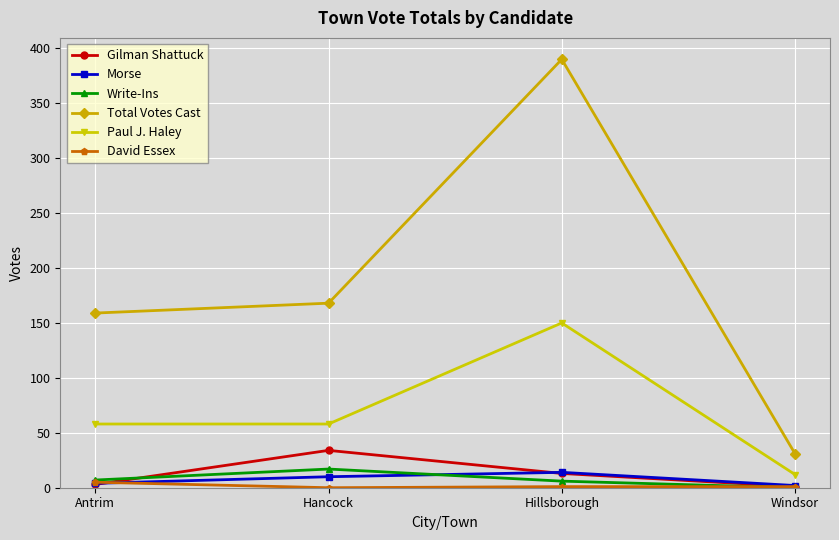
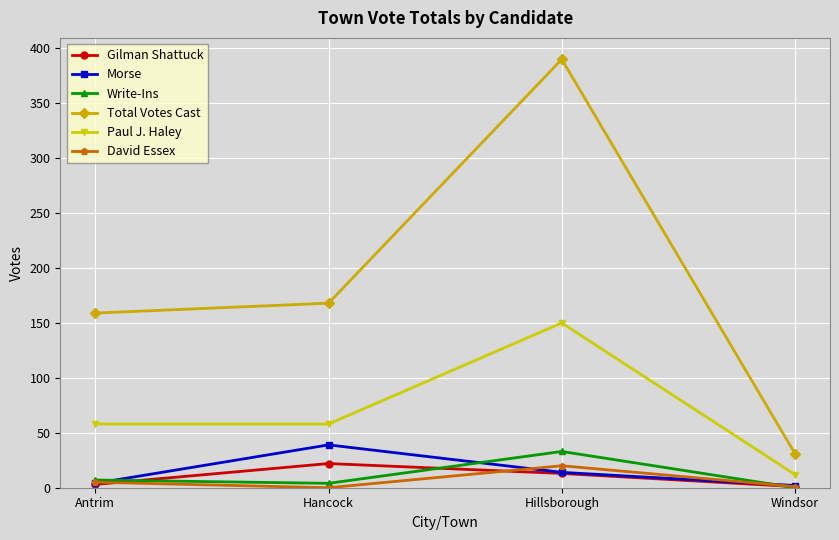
  {
    "Gilman Shattuck": {
-     "Hancock": 34
+     "Hancock": 22
    },
    "Morse": {
-     "Hancock": 10
+     "Hancock": 39
    },
    "Write-Ins": {
-     "Hancock": 17,
-     "Hillsborough": 6
+     "Hancock": 4,
+     "Hillsborough": 33
    },
    "David Essex": {
      "Hancock": 0,
-     "Hillsborough": 1
+     "Hillsborough": 20
    }
  }
